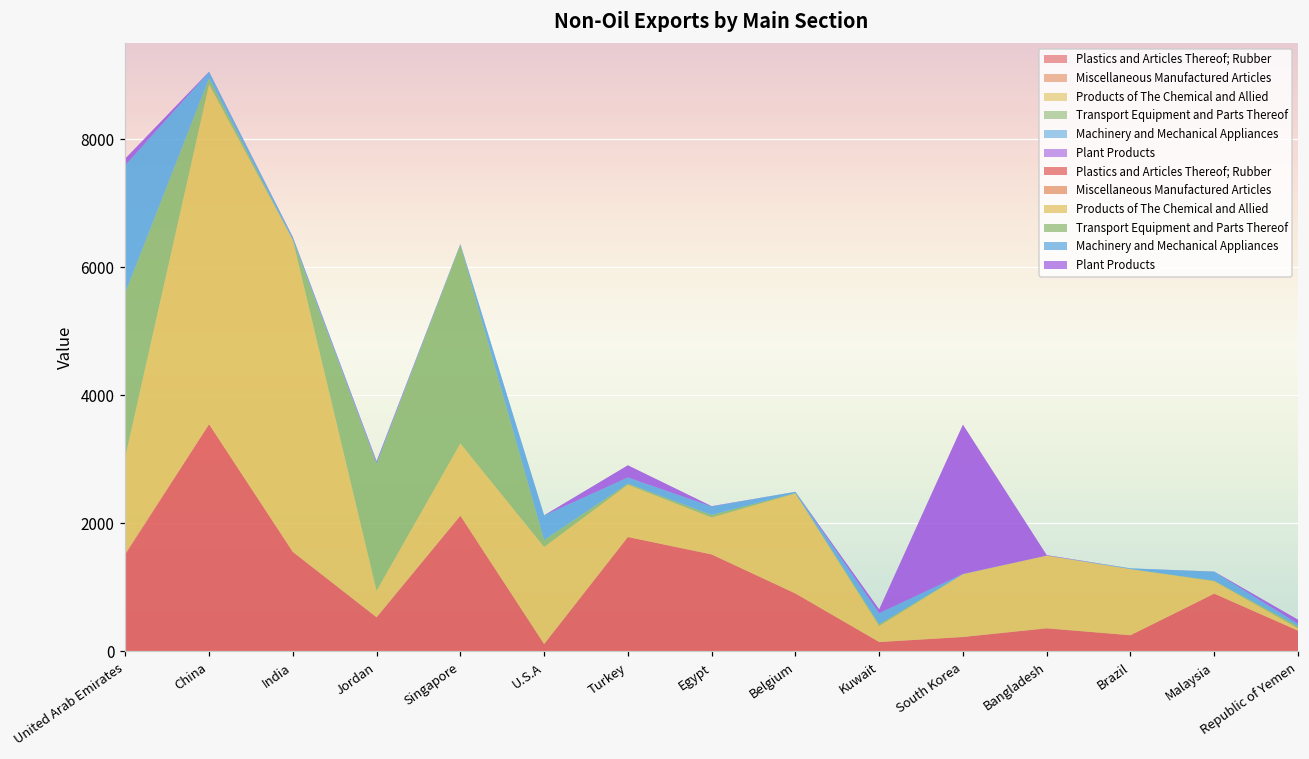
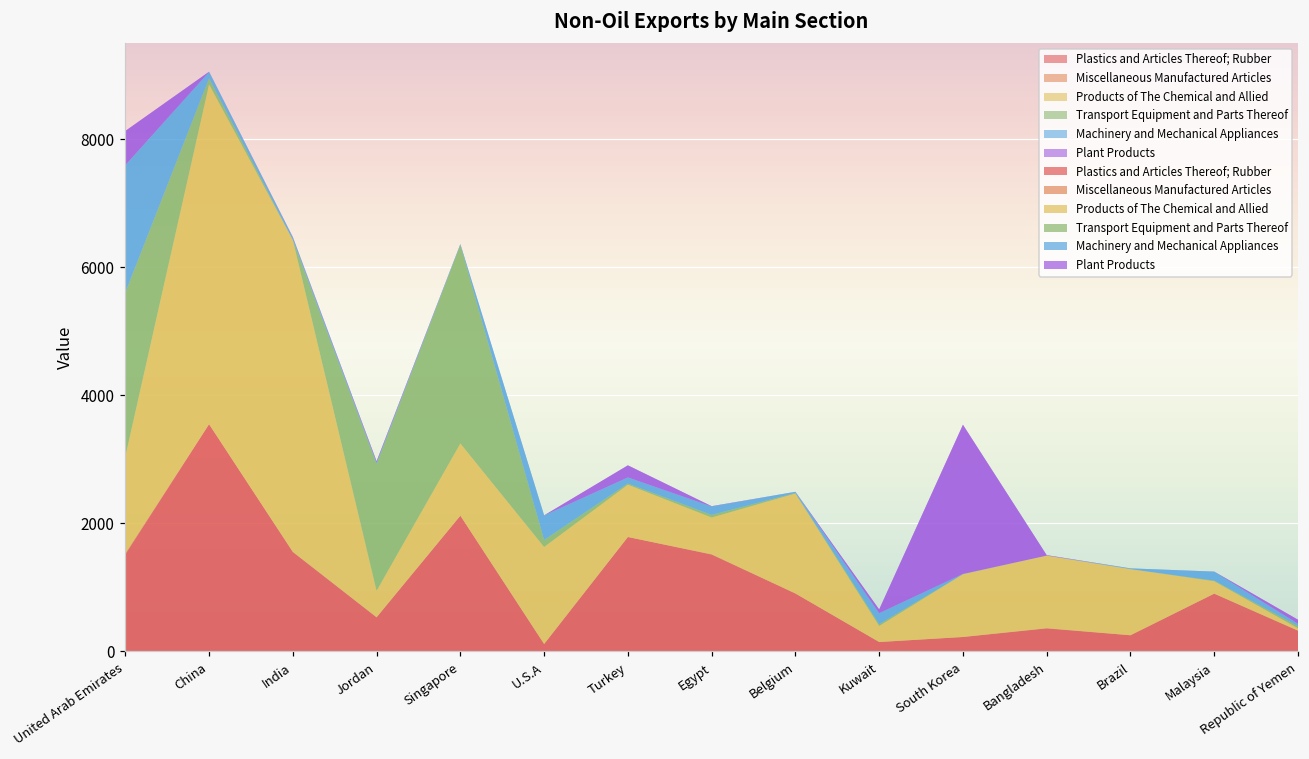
  {
    "Transport Equipment and Parts Thereof": {
      "United Arab Emirates": 2600,
      "China": 100,
      "U.S.A": 100
    },
    "Machinery and Mechanical Appliances": {
      "United Arab Emirates": 2000,
      "Turkey": 100,
      "Kuwait": 200
    },
    "Plant Products": {
-     "United Arab Emirates": 100,
+     "United Arab Emirates": 500,
      "Turkey": 200,
      "Kuwait": 100,
      "South Korea": 2300,
      "Republic of Yemen": 100
    }
  }
